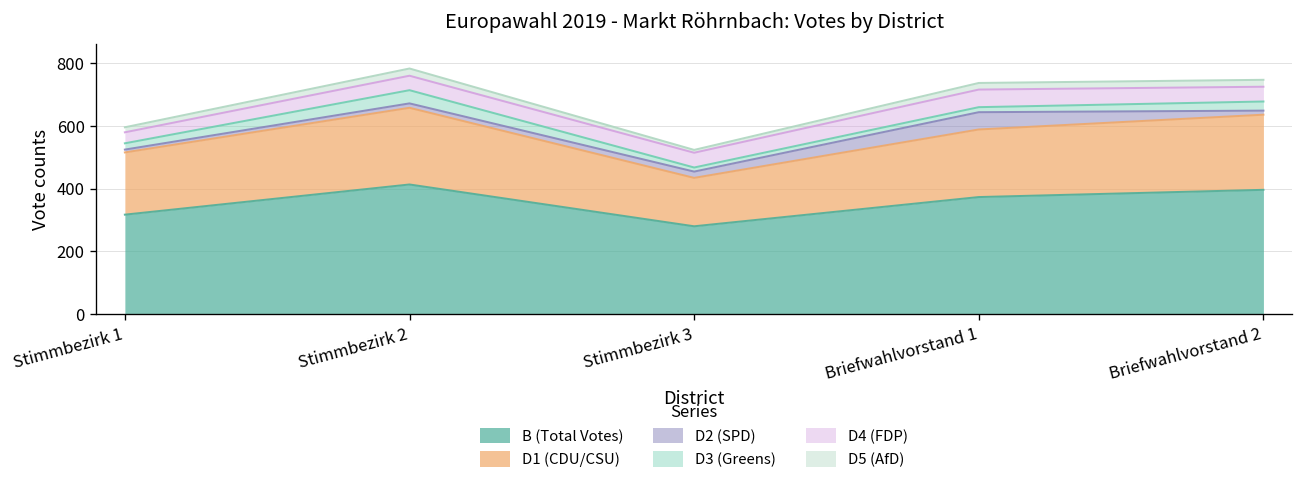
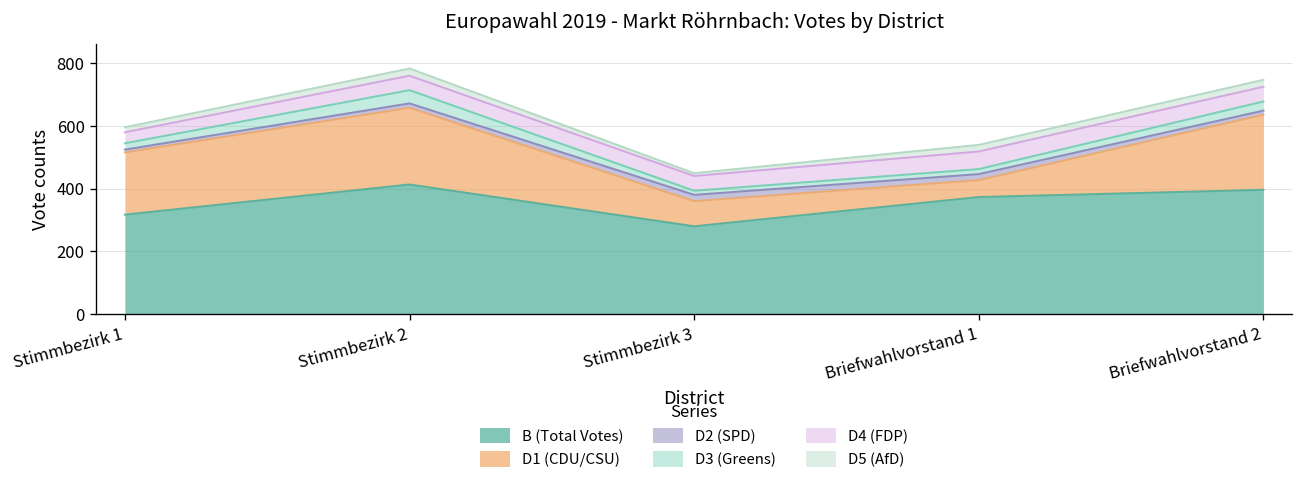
  {
    "D1 (CDU/CSU)": {
      "Stimmbezirk 2": 240,
-     "Stimmbezirk 3": 150,
-     "Briefwahlvorstand 1": 220,
+     "Stimmbezirk 3": 80,
+     "Briefwahlvorstand 1": 50,
      "Briefwahlvorstand 2": 240
    },
    "D2 (SPD)": {
      "Stimmbezirk 2": 10,
      "Stimmbezirk 3": 20,
-     "Briefwahlvorstand 1": 60,
+     "Briefwahlvorstand 1": 20,
      "Briefwahlvorstand 2": 10
    }
  }
